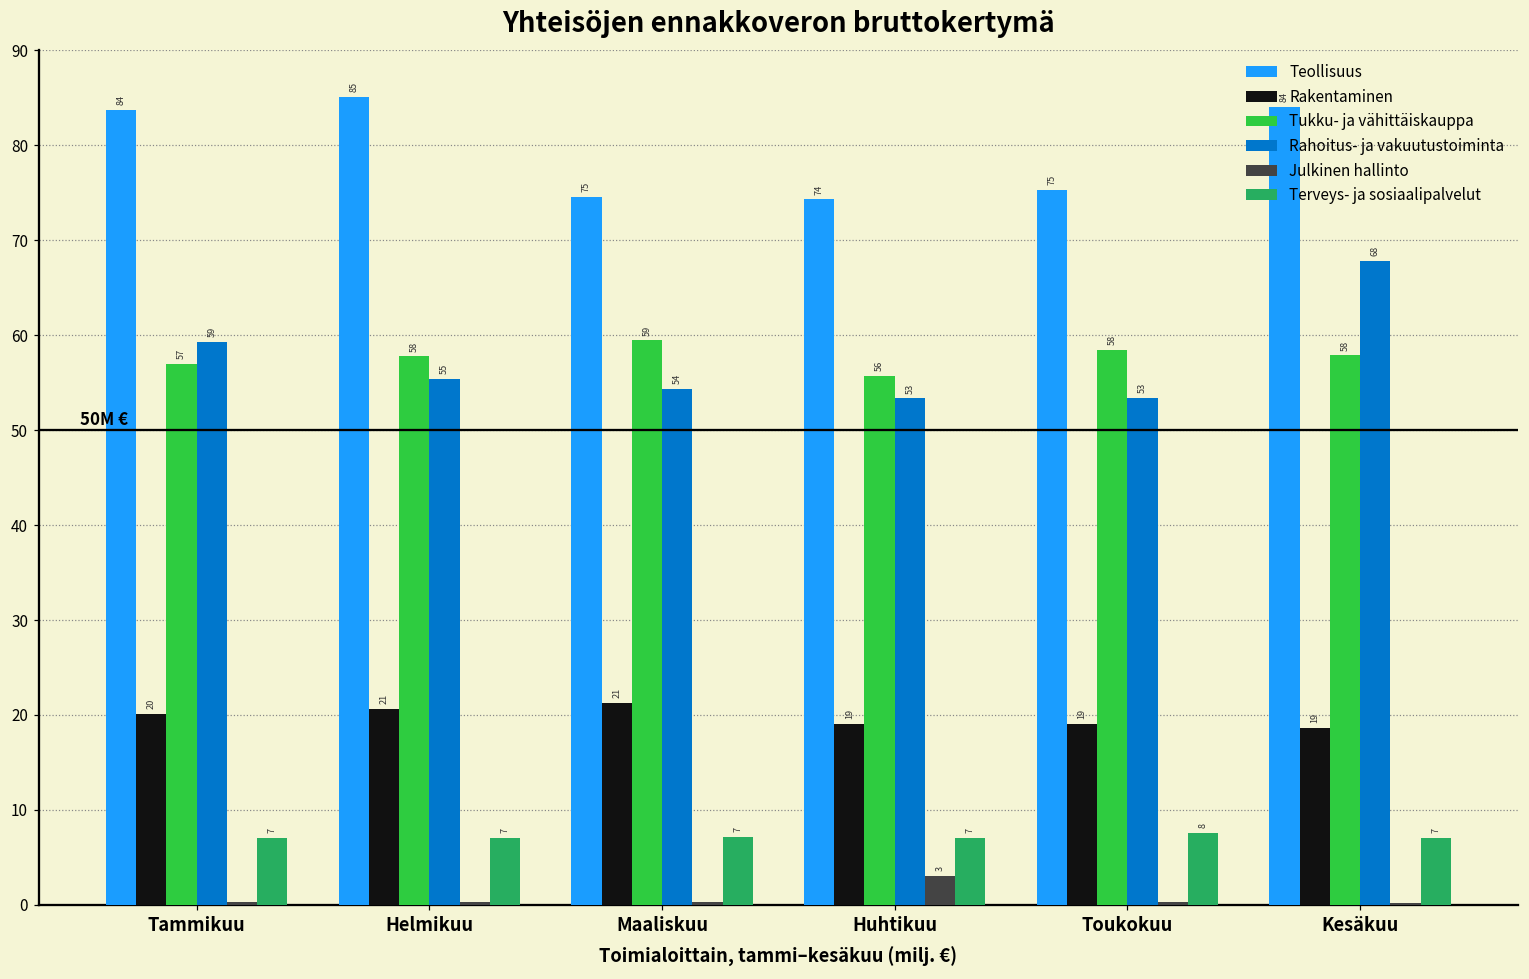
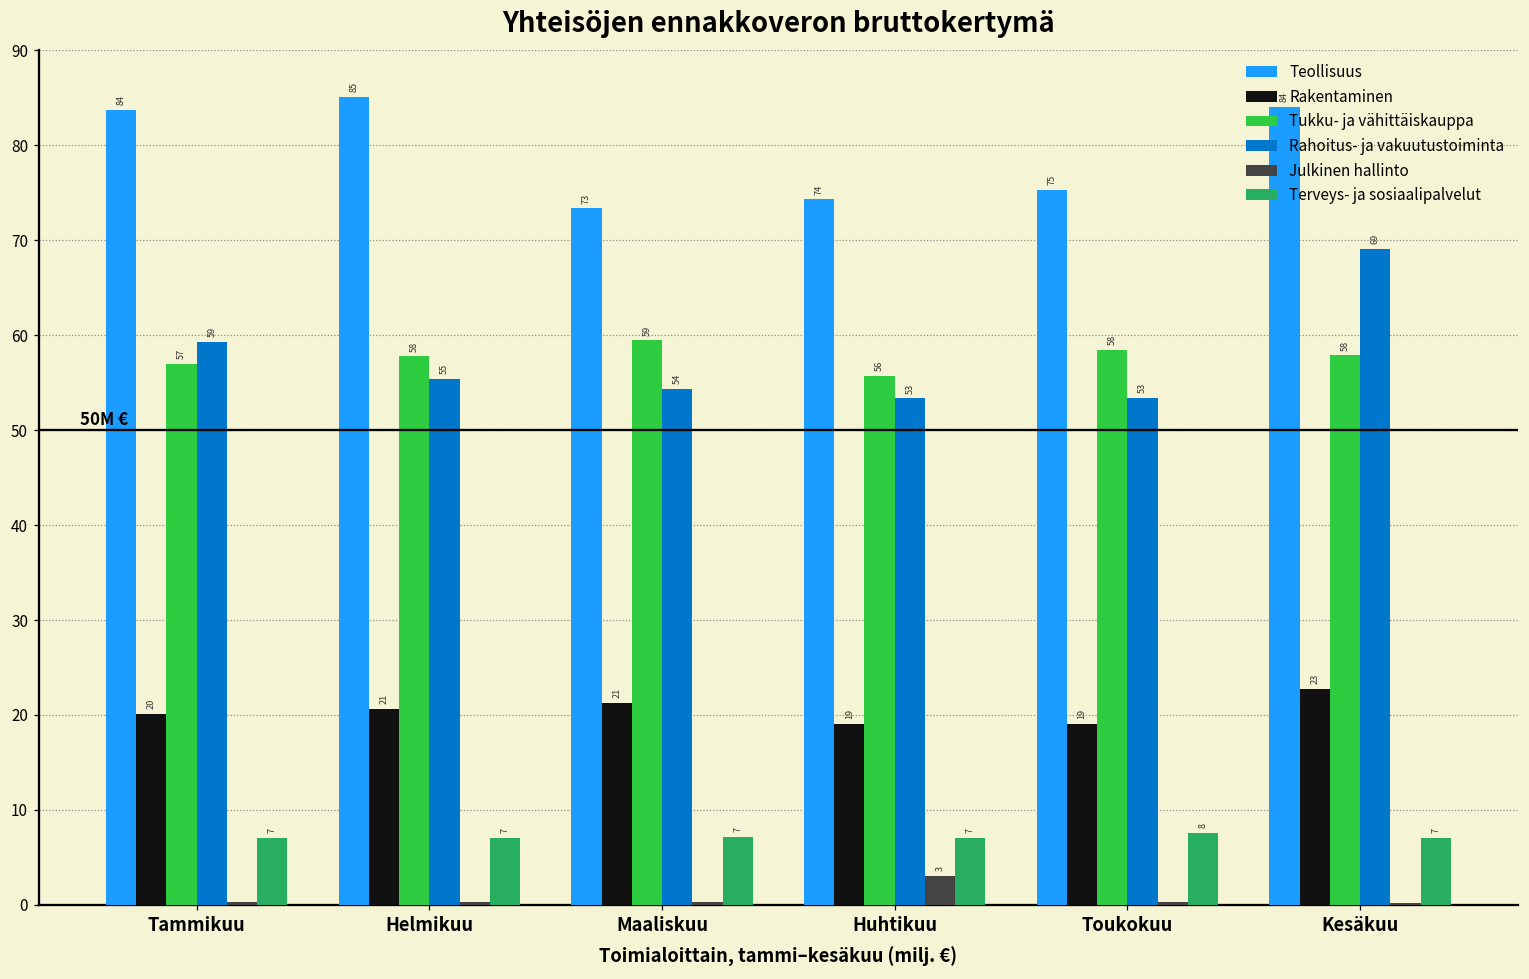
  {
    "Teollisuus": {
      "Tammikuu": 84,
      "Helmikuu": 85,
-     "Maaliskuu": 75,
+     "Maaliskuu": 73,
      "Huhtikuu": 74,
      "Toukokuu": 75,
      "Kesäkuu": 84
    },
    "Rakentaminen": {
      "Tammikuu": 20,
      "Helmikuu": 21,
      "Maaliskuu": 21,
      "Huhtikuu": 19,
      "Toukokuu": 19,
-     "Kesäkuu": 19
+     "Kesäkuu": 23
    },
    "Rahoitus- ja vakuutustoiminta": {
      "Tammikuu": 59,
      "Helmikuu": 55,
      "Maaliskuu": 54,
      "Huhtikuu": 53,
      "Toukokuu": 53,
-     "Kesäkuu": 68
+     "Kesäkuu": 69
    },
    "Julkinen hallinto": {
      "Huhtikuu": 3
    }
  }
